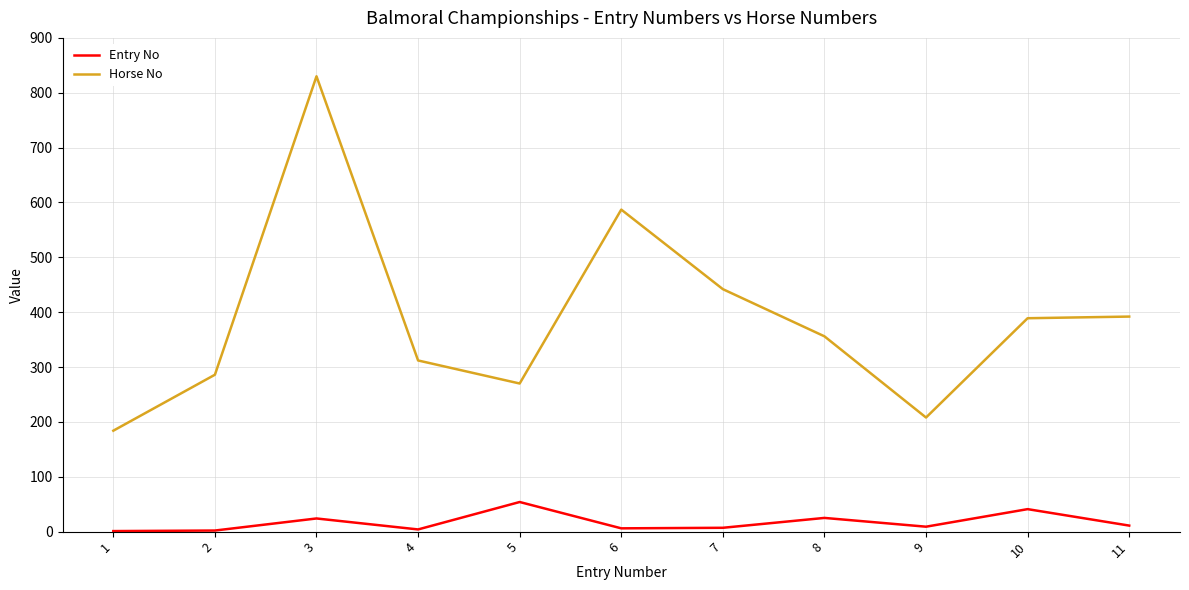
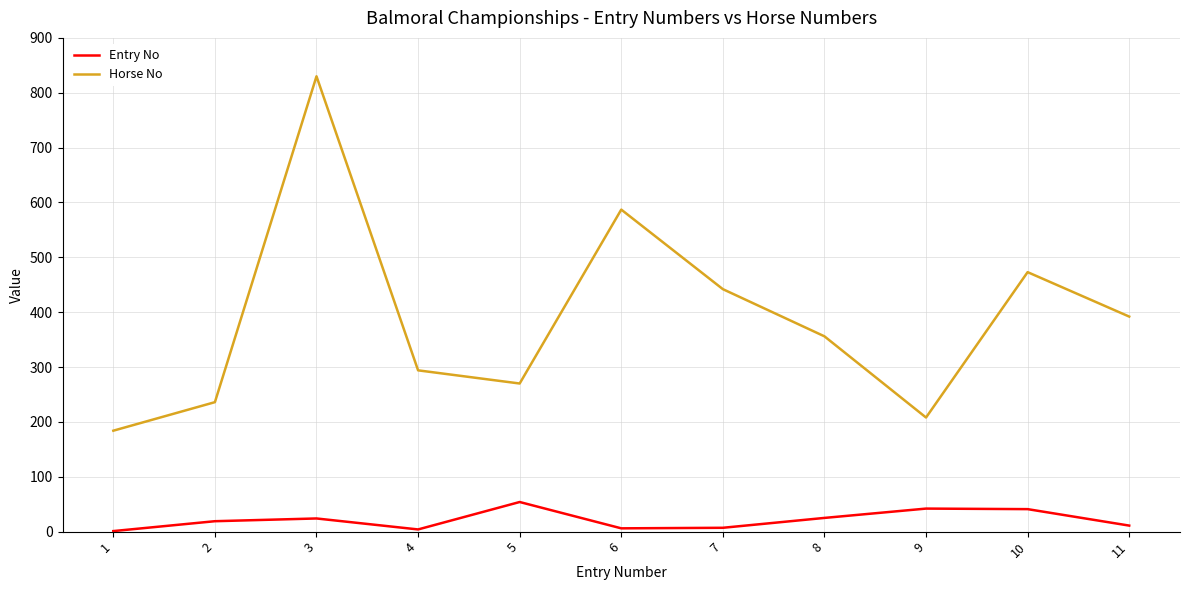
  {
    "Entry No": {
      "1": 0,
-     "2": 0,
+     "2": 20,
      "3": 20,
      "4": 0,
      "5": 50,
      "6": 10,
      "7": 10,
      "8": 30,
-     "9": 10,
+     "9": 40,
      "10": 40,
      "11": 10
    },
    "Horse No": {
      "1": 180,
-     "2": 290,
+     "2": 240,
      "3": 830,
-     "4": 310,
+     "4": 290,
      "5": 270,
      "6": 590,
      "7": 440,
      "8": 360,
      "9": 210,
-     "10": 390,
+     "10": 470,
      "11": 390
    }
  }
